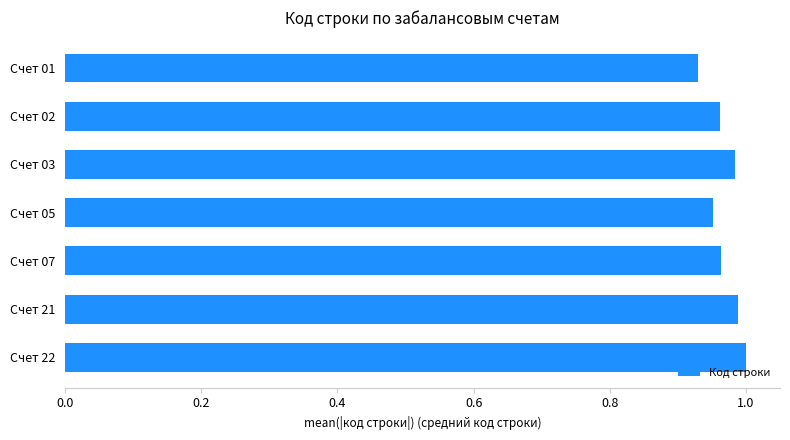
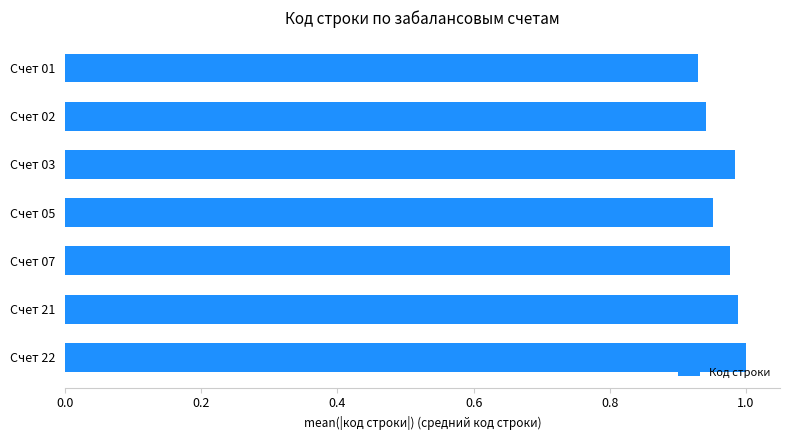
  {
    "Счет 01": 0.93,
-   "Счет 02": 0.96,
+   "Счет 02": 0.94,
    "Счет 03": 0.98,
    "Счет 05": 0.95,
-   "Счет 07": 0.96,
+   "Счет 07": 0.98,
    "Счет 21": 0.99,
    "Счет 22": 1.00
  }
